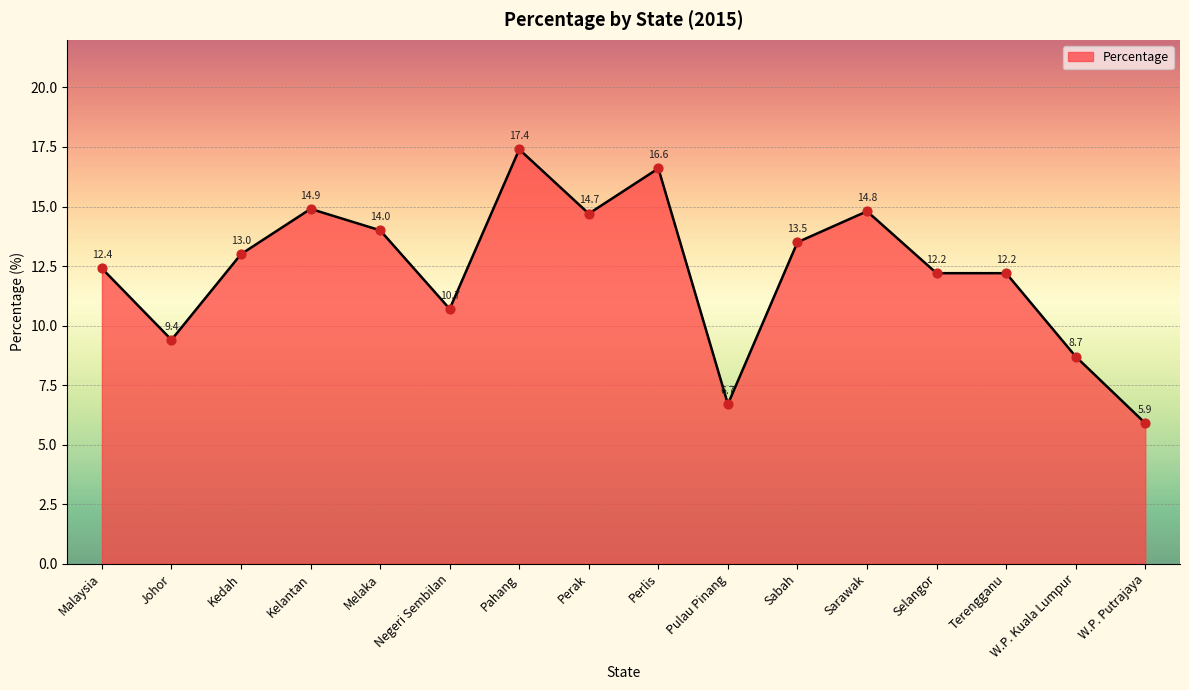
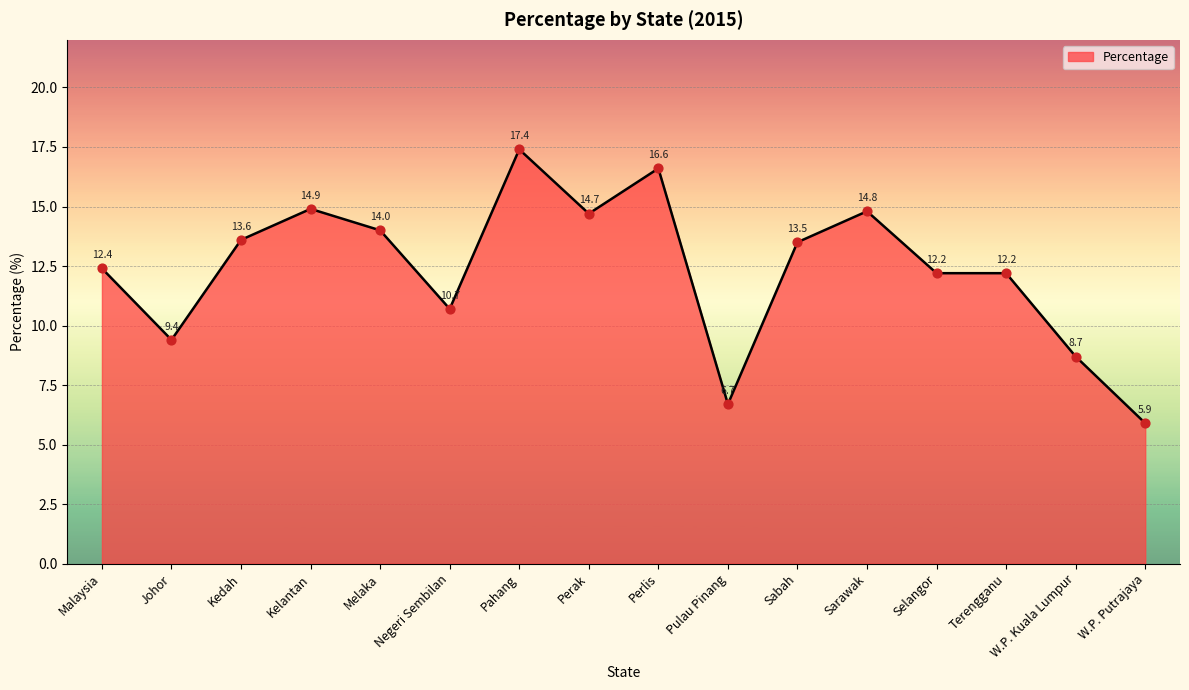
  {
    "Malaysia": 12.4,
    "Johor": 9.4,
-   "Kedah": 13.0,
+   "Kedah": 13.6,
    "Kelantan": 14.9,
    "Melaka": 14.0,
    "Negeri Sembilan": 10.7,
    "Pahang": 17.4,
    "Perak": 14.7,
    "Perlis": 16.6,
    "Pulau Pinang": 6.7,
    "Sabah": 13.5,
    "Sarawak": 14.8,
    "Selangor": 12.2,
    "Terengganu": 12.2,
    "W.P. Kuala Lumpur": 8.7,
    "W.P. Putrajaya": 5.9
  }
